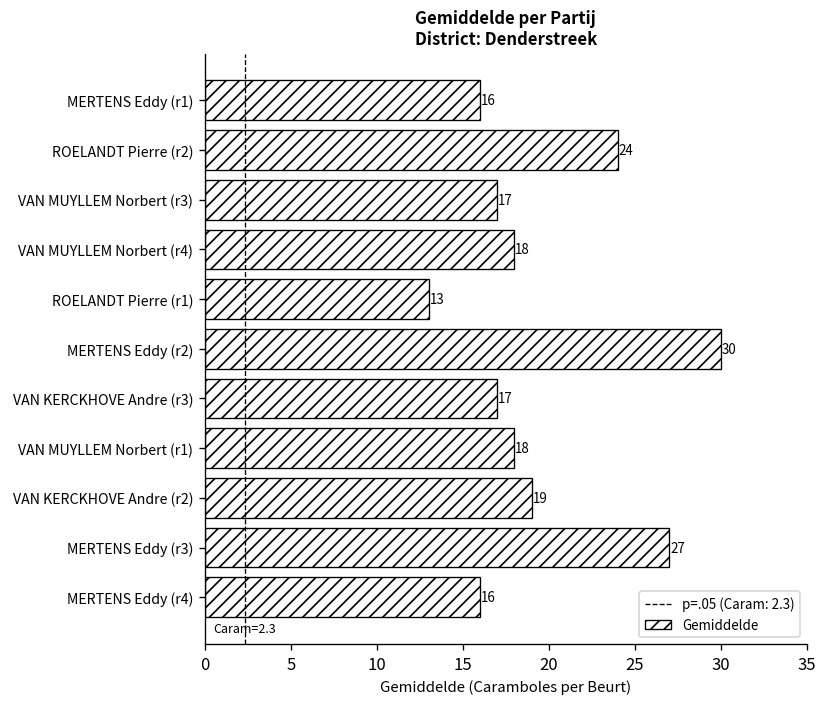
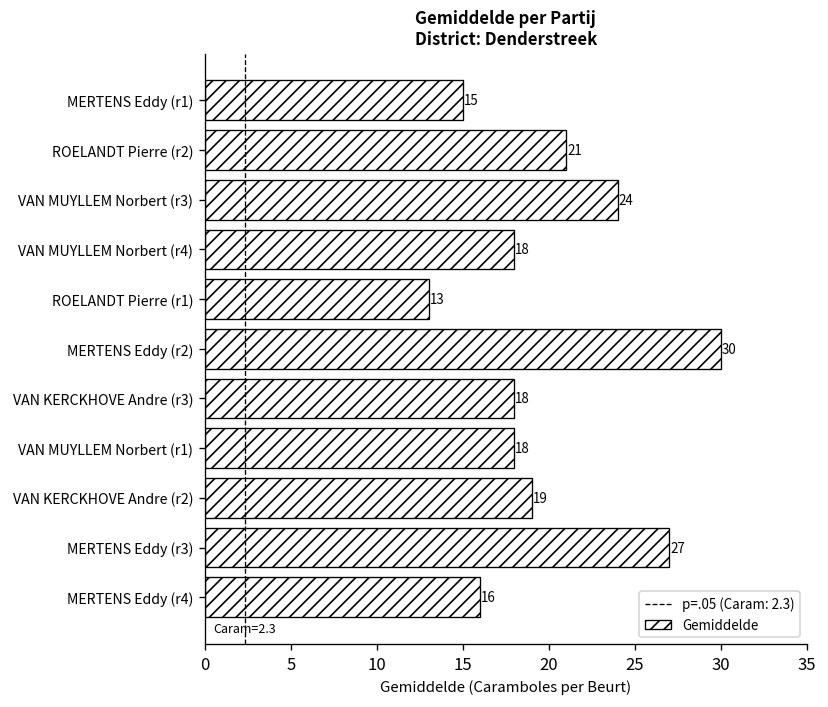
  {
-   "MERTENS Eddy (r1)": 16,
-   "ROELANDT Pierre (r2)": 24,
-   "VAN MUYLLEM Norbert (r3)": 17,
+   "MERTENS Eddy (r1)": 15,
+   "ROELANDT Pierre (r2)": 21,
+   "VAN MUYLLEM Norbert (r3)": 24,
    "VAN MUYLLEM Norbert (r4)": 18,
    "ROELANDT Pierre (r1)": 13,
    "MERTENS Eddy (r2)": 30,
-   "VAN KERCKHOVE Andre (r3)": 17,
+   "VAN KERCKHOVE Andre (r3)": 18,
    "VAN MUYLLEM Norbert (r1)": 18,
    "VAN KERCKHOVE Andre (r2)": 19,
    "MERTENS Eddy (r3)": 27,
    "MERTENS Eddy (r4)": 16
  }
